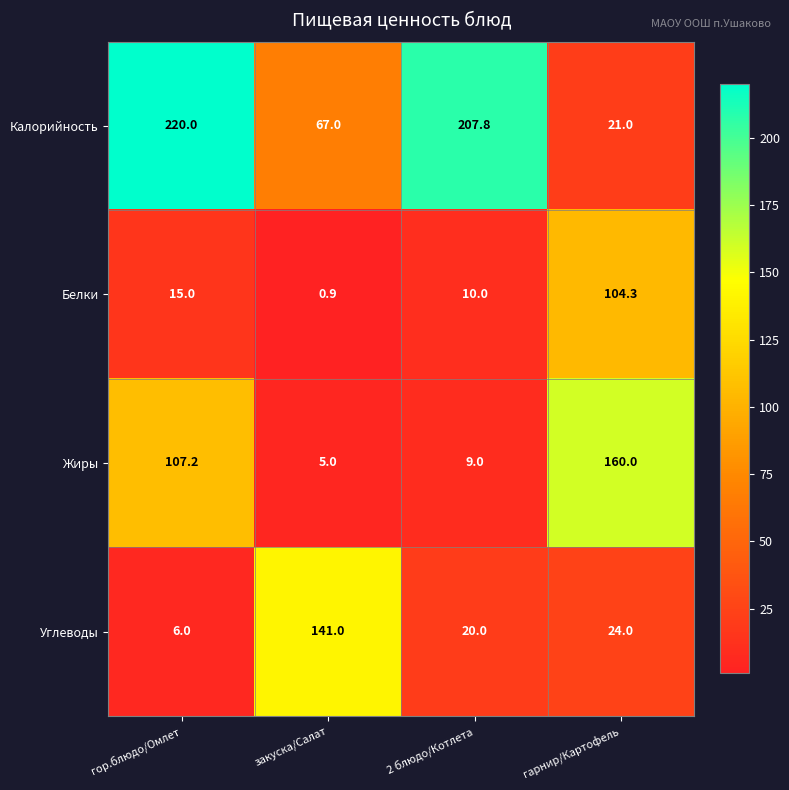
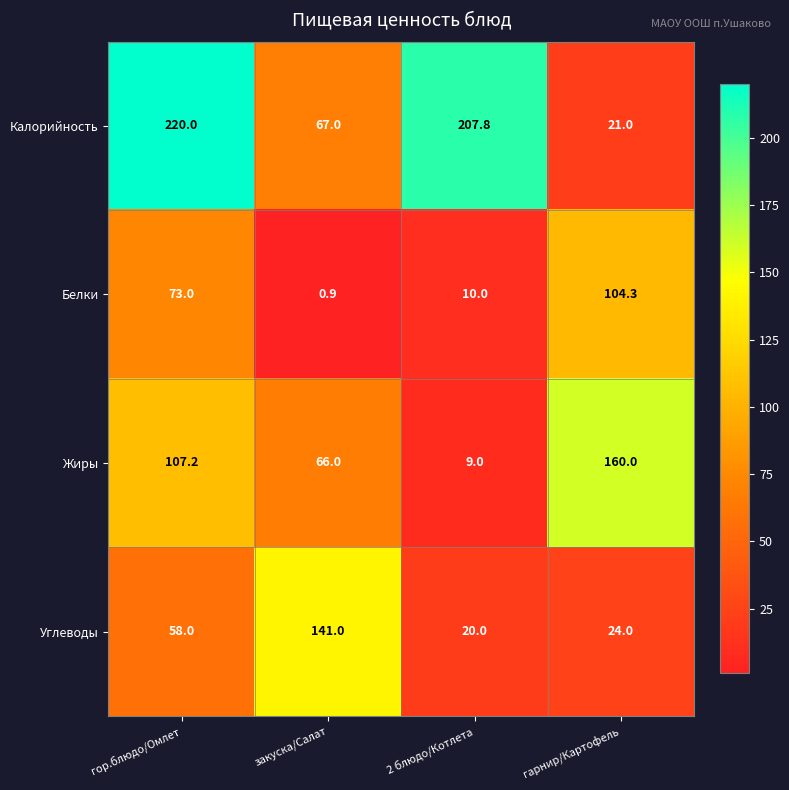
  {
    "Калорийность": {
      "гор.блюдо/Омлет": 220.0,
      "закуска/Салат": 67.0,
      "2 блюдо/Котлета": 207.8,
      "гарнир/Картофель": 21.0
    },
    "Белки": {
-     "гор.блюдо/Омлет": 15.0,
+     "гор.блюдо/Омлет": 73.0,
      "закуска/Салат": 0.9,
      "2 блюдо/Котлета": 10.0,
      "гарнир/Картофель": 104.3
    },
    "Жиры": {
      "гор.блюдо/Омлет": 107.2,
-     "закуска/Салат": 5.0,
+     "закуска/Салат": 66.0,
      "2 блюдо/Котлета": 9.0,
      "гарнир/Картофель": 160.0
    },
    "Углеводы": {
-     "гор.блюдо/Омлет": 6.0,
+     "гор.блюдо/Омлет": 58.0,
      "закуска/Салат": 141.0,
      "2 блюдо/Котлета": 20.0,
      "гарнир/Картофель": 24.0
    }
  }
